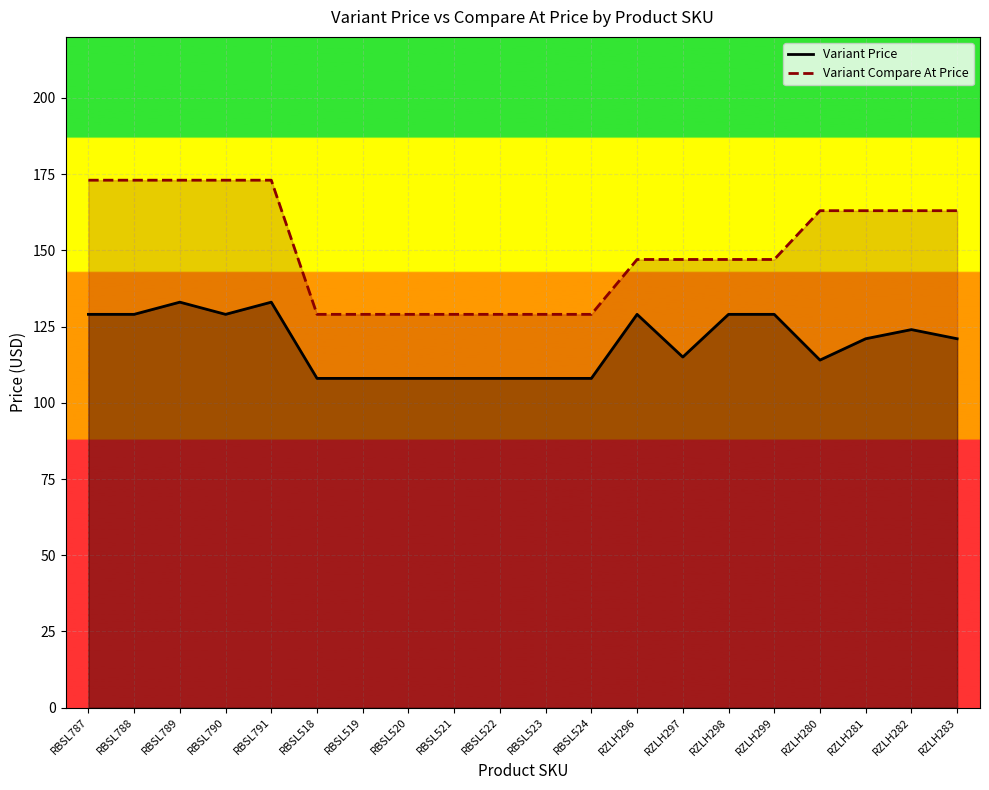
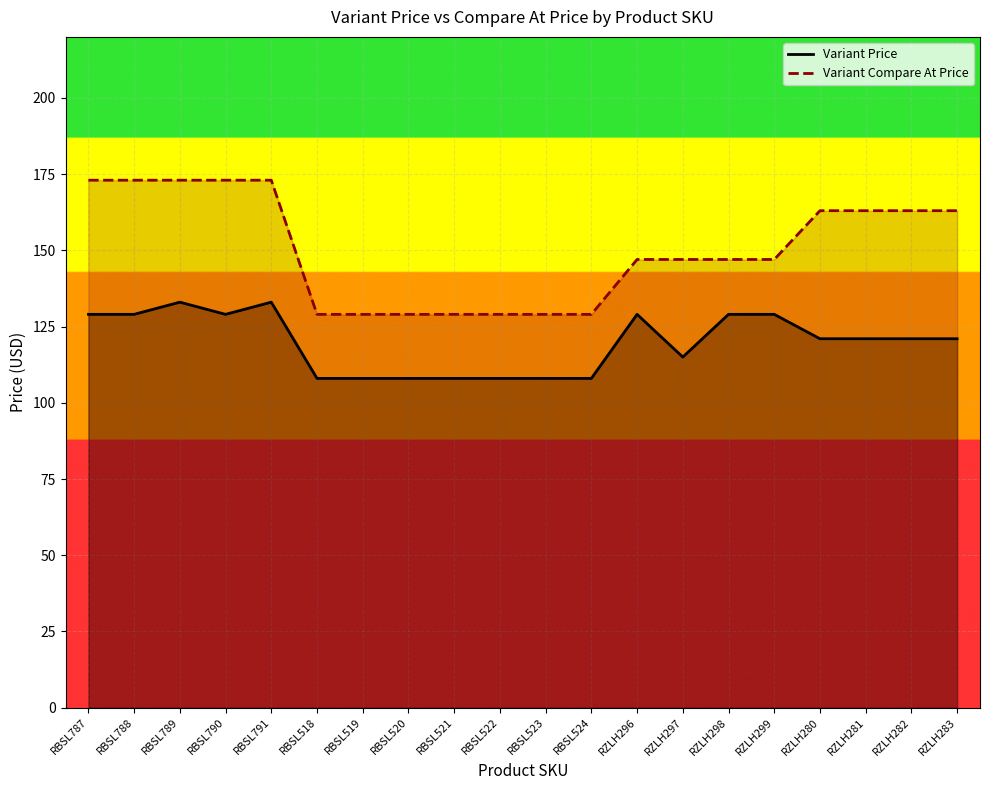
  {
    "Variant Price": {
      "RBSL787": 129,
      "RBSL788": 129,
      "RBSL789": 133,
      "RBSL790": 129,
      "RBSL791": 133,
      "RBSL518": 108,
      "RBSL519": 108,
      "RBSL520": 108,
      "RBSL521": 108,
      "RBSL522": 108,
      "RBSL523": 108,
      "RBSL524": 108,
      "RZLH296": 129,
      "RZLH297": 115,
      "RZLH298": 129,
      "RZLH299": 129,
-     "RZLH280": 114,
+     "RZLH280": 121,
      "RZLH281": 121,
-     "RZLH282": 124,
+     "RZLH282": 121,
      "RZLH283": 121
    },
    "Variant Compare At Price": {
      "RBSL787": 173,
      "RBSL788": 173,
      "RBSL789": 173,
      "RBSL790": 173,
      "RBSL791": 173,
      "RBSL518": 129,
      "RBSL519": 129,
      "RBSL520": 129,
      "RBSL521": 129,
      "RBSL522": 129,
      "RBSL523": 129,
      "RBSL524": 129,
      "RZLH296": 147,
      "RZLH297": 147,
      "RZLH298": 147,
      "RZLH299": 147,
      "RZLH280": 163,
      "RZLH281": 163,
      "RZLH282": 163,
      "RZLH283": 163
    }
  }
